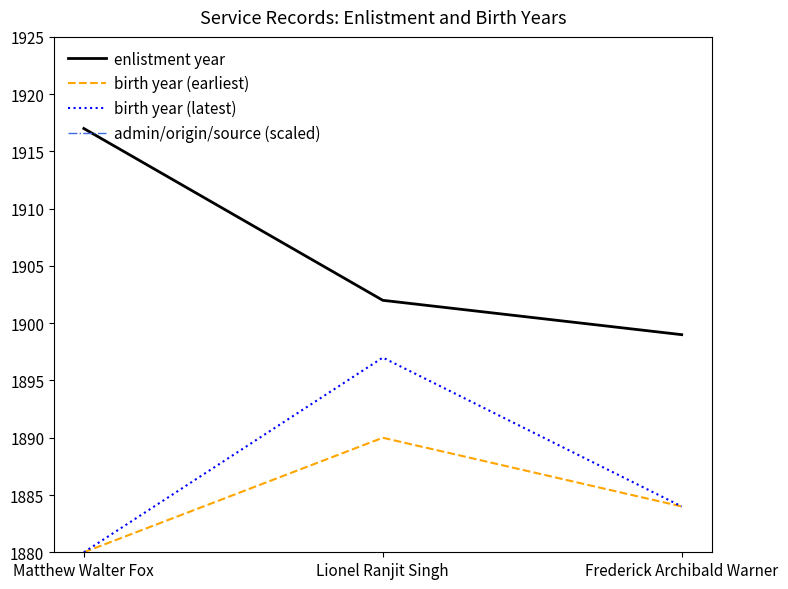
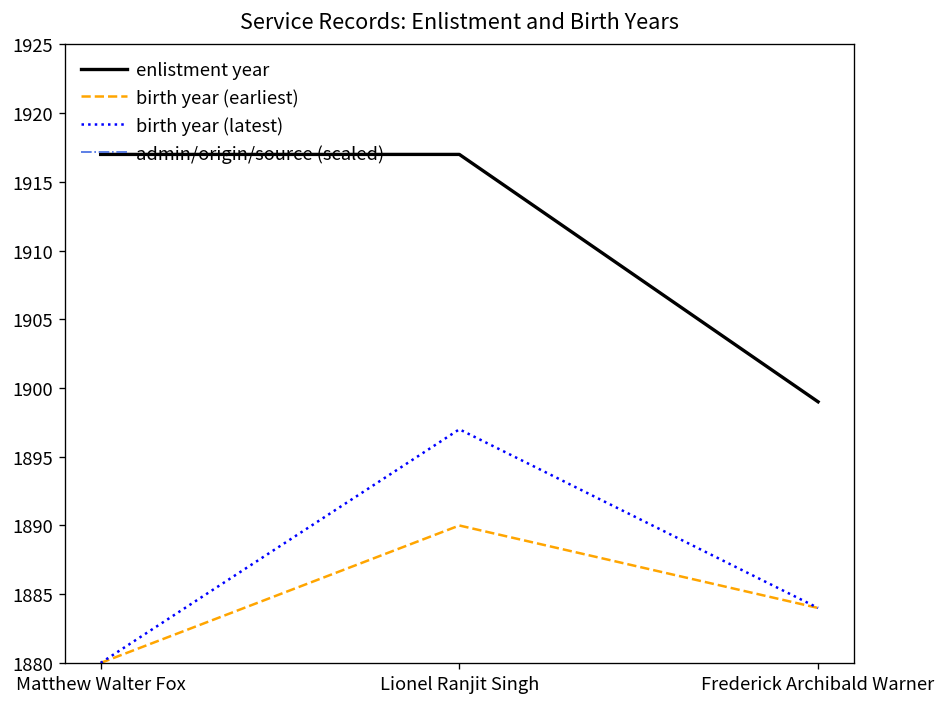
  {
    "enlistment year": {
      "Matthew Walter Fox": 1917,
-     "Lionel Ranjit Singh": 1902,
+     "Lionel Ranjit Singh": 1917,
      "Frederick Archibald Warner": 1899
    },
    "birth year (earliest)": {
      "Lionel Ranjit Singh": 1890
    },
    "birth year (latest)": {
      "Lionel Ranjit Singh": 1897
    }
  }
